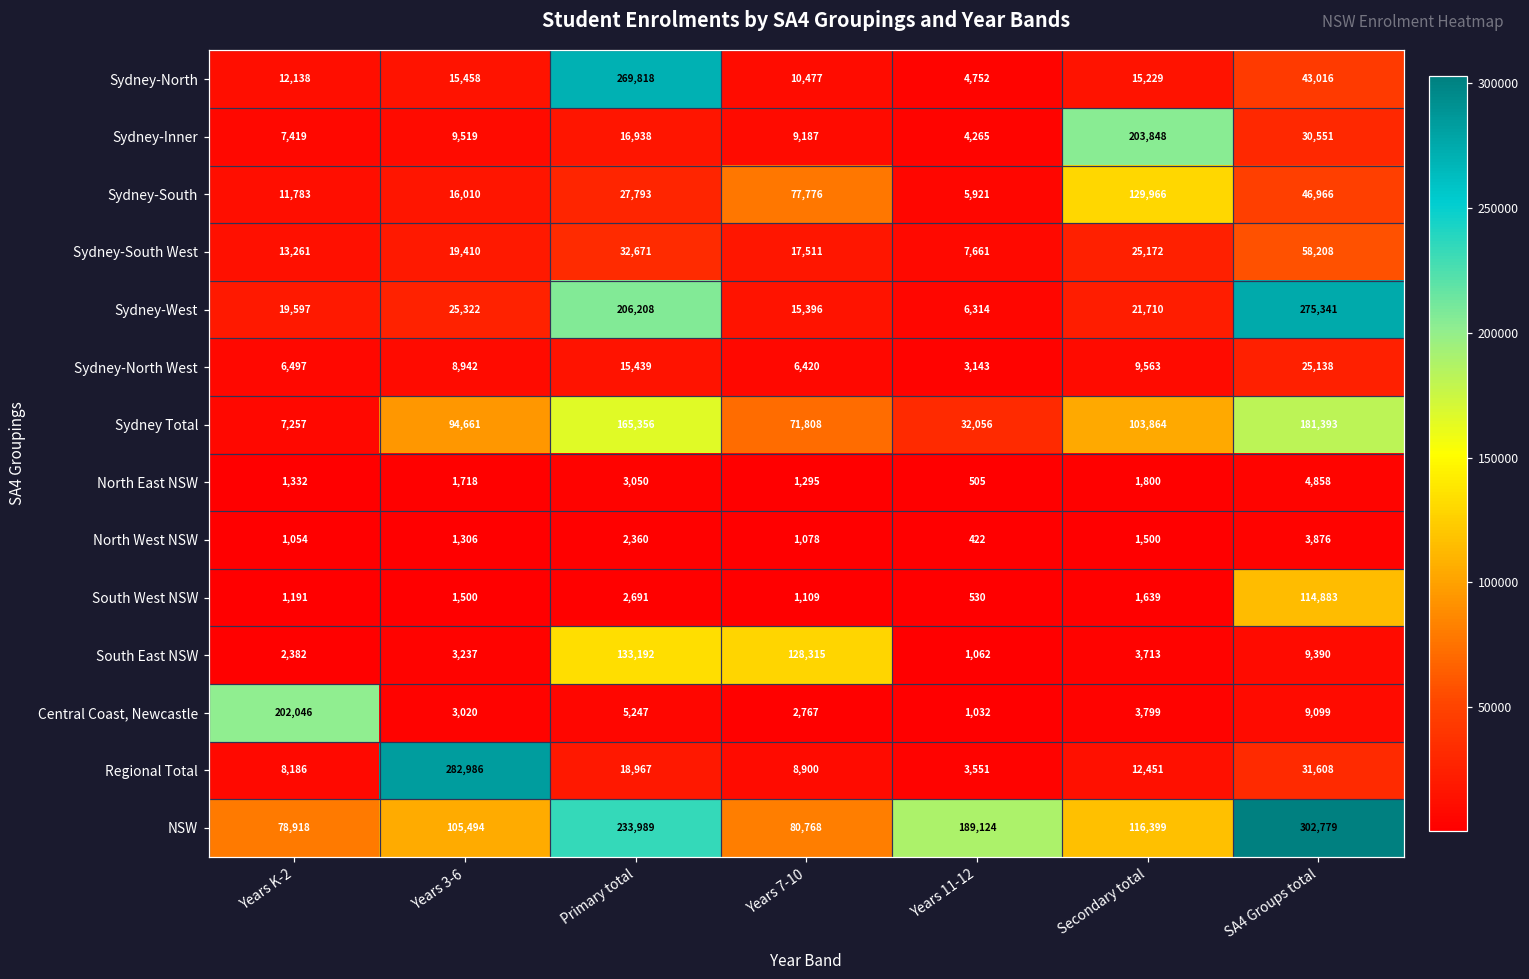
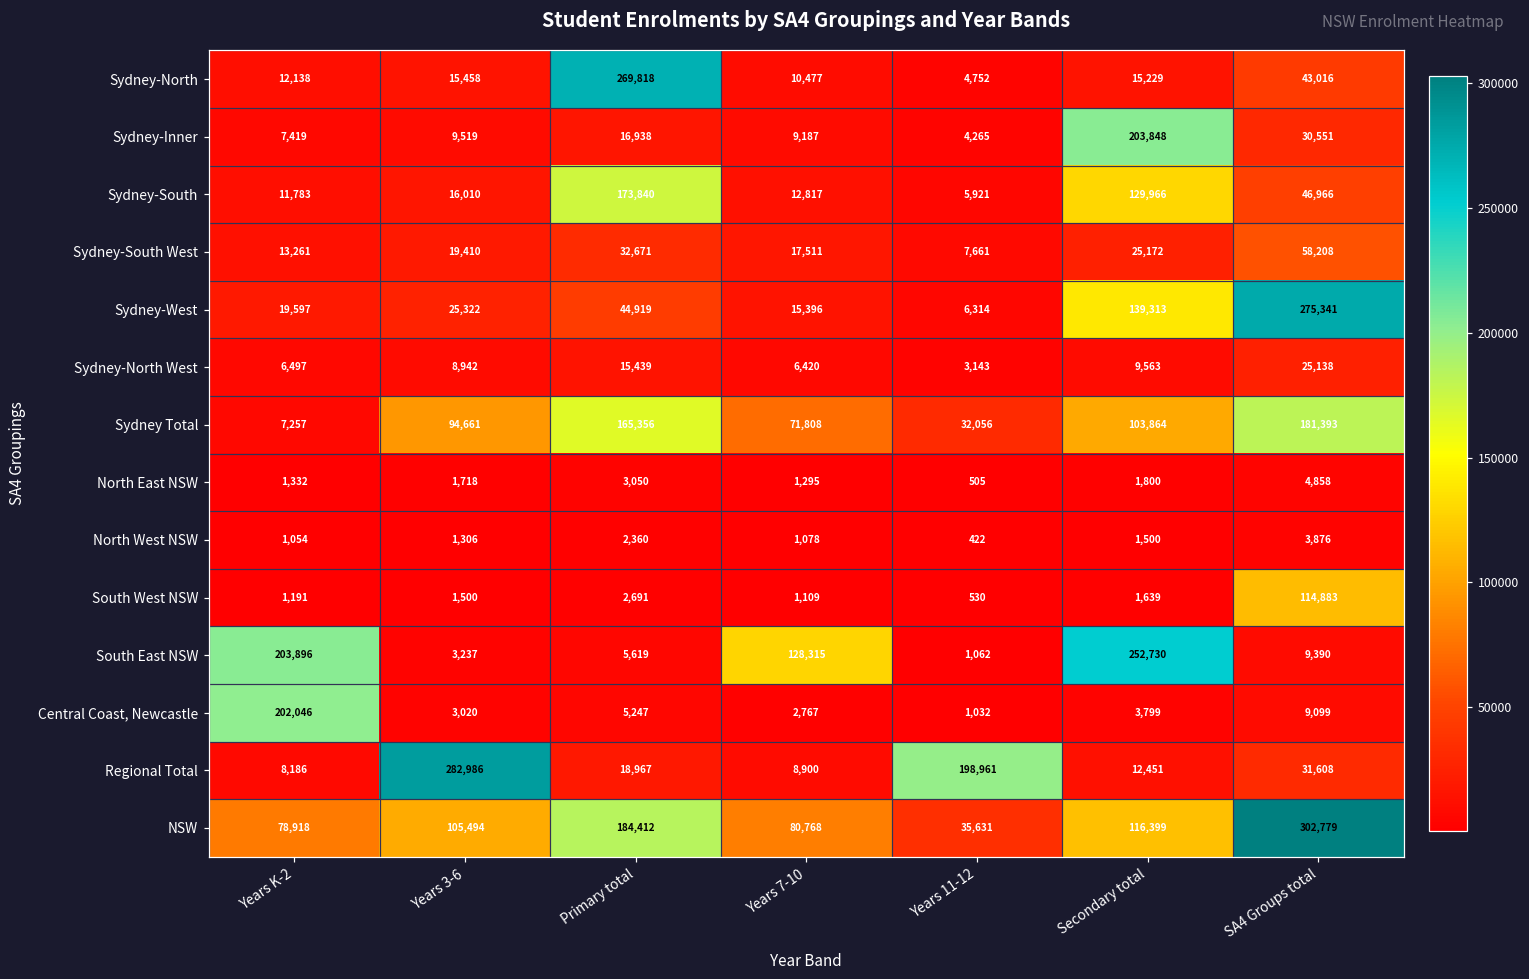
  {
    "Sydney-North": {
      "Years K-2": "12,138",
      "Years 3-6": "15,458",
      "Primary total": "269,818",
      "Years 7-10": "10,477",
      "Years 11-12": "4,752",
      "Secondary total": "15,229",
      "SA4 Groups total": "43,016"
    },
    "Sydney-Inner": {
      "Years K-2": "7,419",
      "Years 3-6": "9,519",
      "Primary total": "16,938",
      "Years 7-10": "9,187",
      "Years 11-12": "4,265",
      "Secondary total": "203,848",
      "SA4 Groups total": "30,551"
    },
    "Sydney-South": {
      "Years K-2": "11,783",
      "Years 3-6": "16,010",
-     "Primary total": "27,793",
-     "Years 7-10": "77,776",
+     "Primary total": "173,840",
+     "Years 7-10": "12,817",
      "Years 11-12": "5,921",
      "Secondary total": "129,966",
      "SA4 Groups total": "46,966"
    },
    "Sydney-South West": {
      "Years K-2": "13,261",
      "Years 3-6": "19,410",
      "Primary total": "32,671",
      "Years 7-10": "17,511",
      "Years 11-12": "7,661",
      "Secondary total": "25,172",
      "SA4 Groups total": "58,208"
    },
    "Sydney-West": {
      "Years K-2": "19,597",
      "Years 3-6": "25,322",
-     "Primary total": "206,208",
+     "Primary total": "44,919",
      "Years 7-10": "15,396",
      "Years 11-12": "6,314",
-     "Secondary total": "21,710",
+     "Secondary total": "139,313",
      "SA4 Groups total": "275,341"
    },
    "Sydney-North West": {
      "Years K-2": "6,497",
      "Years 3-6": "8,942",
      "Primary total": "15,439",
      "Years 7-10": "6,420",
      "Years 11-12": "3,143",
      "Secondary total": "9,563",
      "SA4 Groups total": "25,138"
    },
    "Sydney Total": {
      "Years K-2": "7,257",
      "Years 3-6": "94,661",
      "Primary total": "165,356",
      "Years 7-10": "71,808",
      "Years 11-12": "32,056",
      "Secondary total": "103,864",
      "SA4 Groups total": "181,393"
    },
    "North East NSW": {
      "Years K-2": "1,332",
      "Years 3-6": "1,718",
      "Primary total": "3,050",
      "Years 7-10": "1,295",
      "Years 11-12": "505",
      "Secondary total": "1,800",
      "SA4 Groups total": "4,858"
    },
    "North West NSW": {
      "Years K-2": "1,054",
      "Years 3-6": "1,306",
      "Primary total": "2,360",
      "Years 7-10": "1,078",
      "Years 11-12": "422",
      "Secondary total": "1,500",
      "SA4 Groups total": "3,876"
    },
    "South West NSW": {
      "Years K-2": "1,191",
      "Years 3-6": "1,500",
      "Primary total": "2,691",
      "Years 7-10": "1,109",
      "Years 11-12": "530",
      "Secondary total": "1,639",
      "SA4 Groups total": "114,883"
    },
    "South East NSW": {
-     "Years K-2": "2,382",
+     "Years K-2": "203,896",
      "Years 3-6": "3,237",
-     "Primary total": "133,192",
+     "Primary total": "5,619",
      "Years 7-10": "128,315",
      "Years 11-12": "1,062",
-     "Secondary total": "3,713",
+     "Secondary total": "252,730",
      "SA4 Groups total": "9,390"
    },
    "Central Coast, Newcastle": {
      "Years K-2": "202,046",
      "Years 3-6": "3,020",
      "Primary total": "5,247",
      "Years 7-10": "2,767",
      "Years 11-12": "1,032",
      "Secondary total": "3,799",
      "SA4 Groups total": "9,099"
    },
    "Regional Total": {
      "Years K-2": "8,186",
      "Years 3-6": "282,986",
      "Primary total": "18,967",
      "Years 7-10": "8,900",
-     "Years 11-12": "3,551",
+     "Years 11-12": "198,961",
      "Secondary total": "12,451",
      "SA4 Groups total": "31,608"
    },
    "NSW": {
      "Years K-2": "78,918",
      "Years 3-6": "105,494",
-     "Primary total": "233,989",
+     "Primary total": "184,412",
      "Years 7-10": "80,768",
-     "Years 11-12": "189,124",
+     "Years 11-12": "35,631",
      "Secondary total": "116,399",
      "SA4 Groups total": "302,779"
    }
  }
